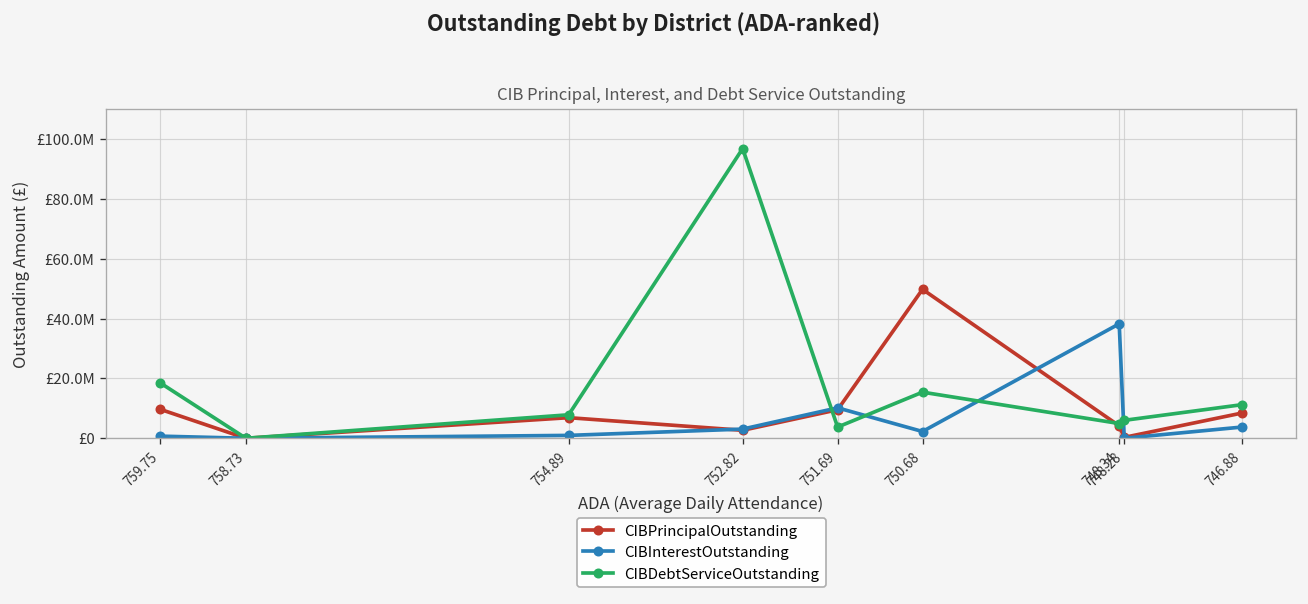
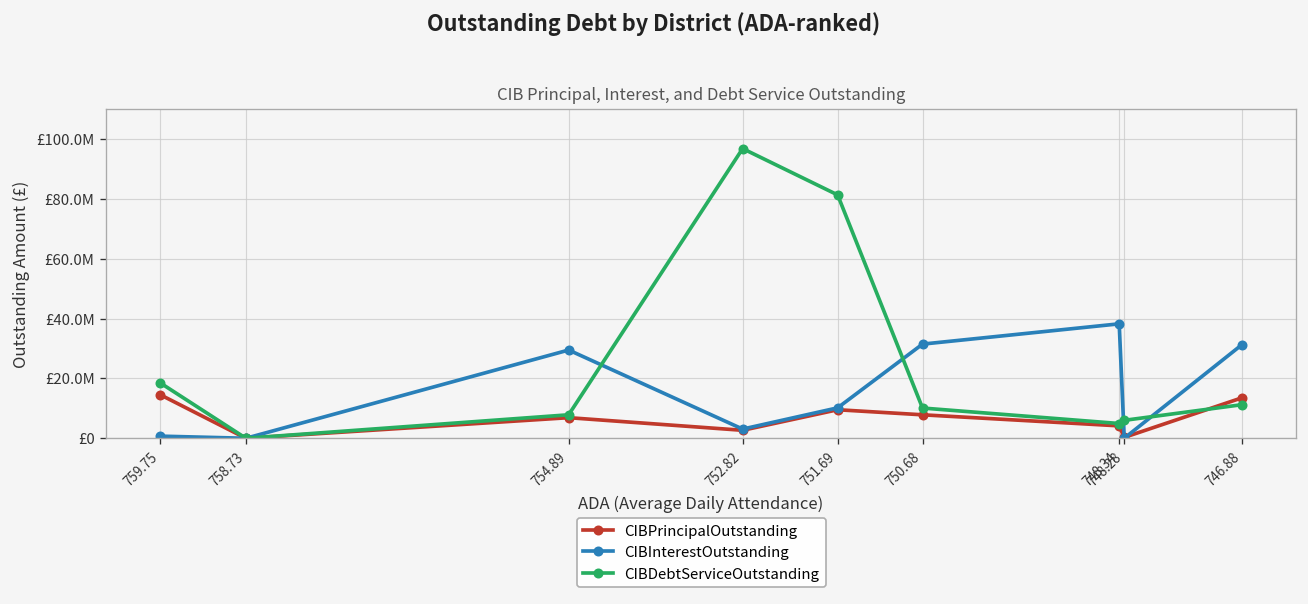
  {
    "CIBPrincipalOutstanding": {
-     "759.75": "£10000000",
-     "750.68": "£50000000",
-     "746.88": "£8000000"
+     "759.75": "£15000000",
+     "750.68": "£8000000",
+     "746.88": "£14000000"
    },
    "CIBInterestOutstanding": {
      "759.75": "£1000000",
-     "754.89": "£1000000",
-     "750.68": "£2000000",
+     "754.89": "£29000000",
+     "750.68": "£31000000",
      "748.34": "£38000000",
-     "746.88": "£4000000"
+     "746.88": "£31000000"
    },
    "CIBDebtServiceOutstanding": {
      "759.75": "£19000000",
      "752.82": "£97000000",
-     "751.69": "£4000000",
-     "750.68": "£15000000",
+     "751.69": "£81000000",
+     "750.68": "£10000000",
      "748.28": "£6000000",
      "746.88": "£11000000"
    }
  }
